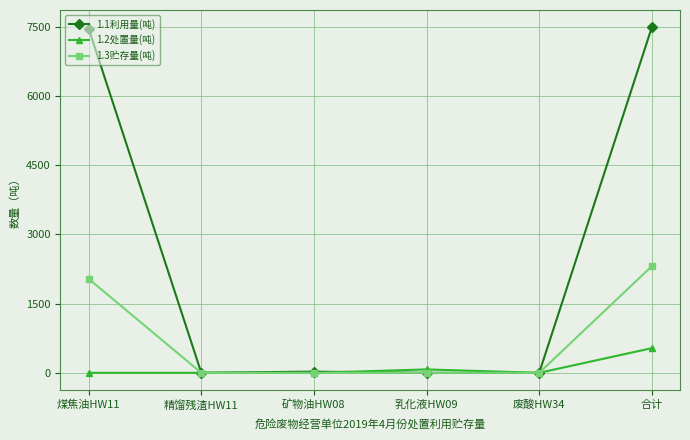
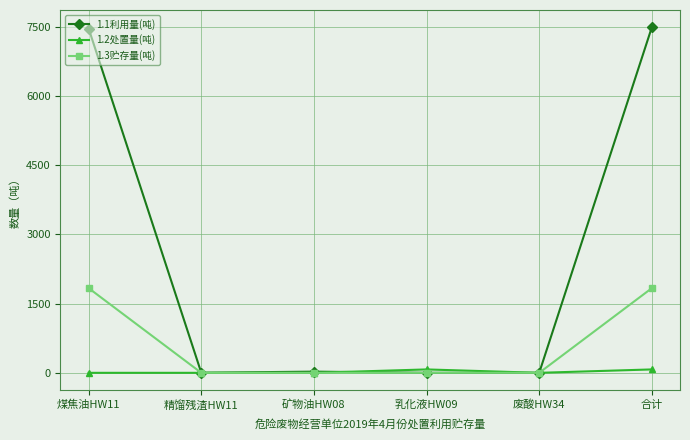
  {
    "1.1利用量(吨)": {
      "合计": 7500
    },
    "1.2处置量(吨)": {
      "煤焦油HW11": 0,
      "乳化液HW09": 100,
-     "合计": 500
+     "合计": 100
    },
    "1.3贮存量(吨)": {
-     "煤焦油HW11": 2000,
-     "合计": 2300
+     "煤焦油HW11": 1800,
+     "合计": 1800
    }
  }
